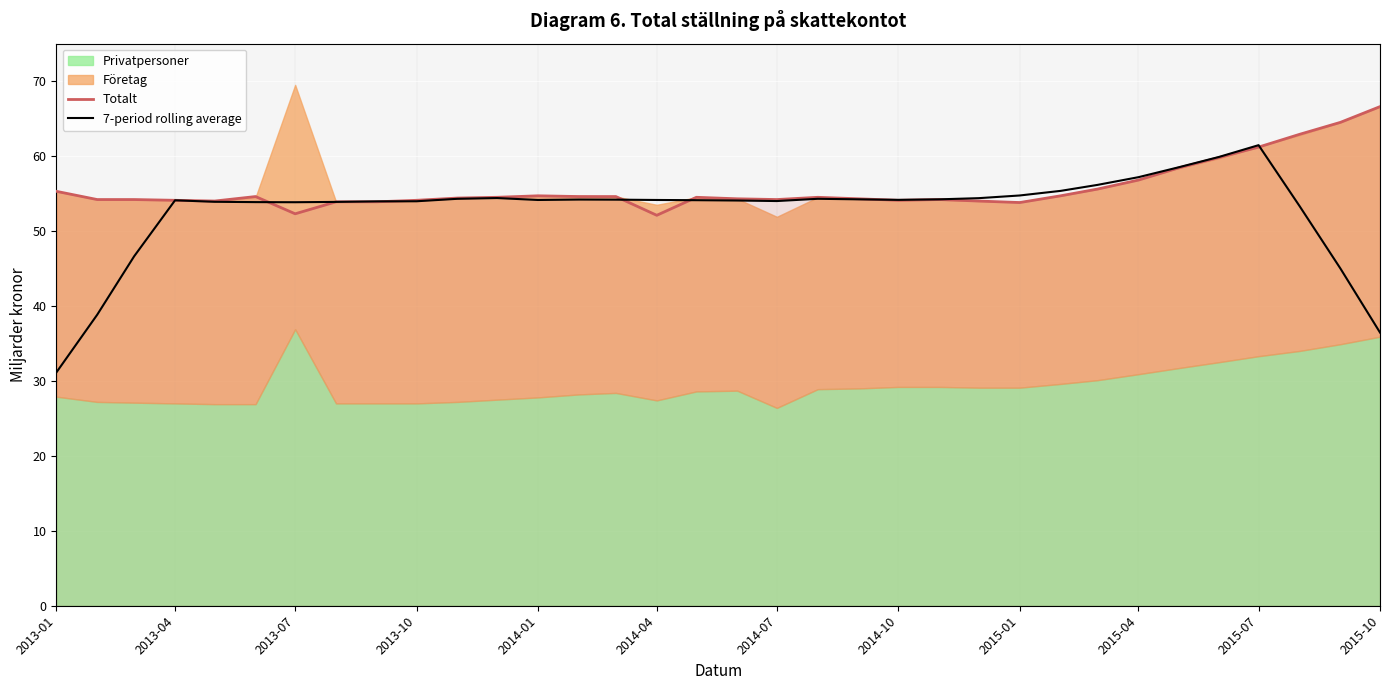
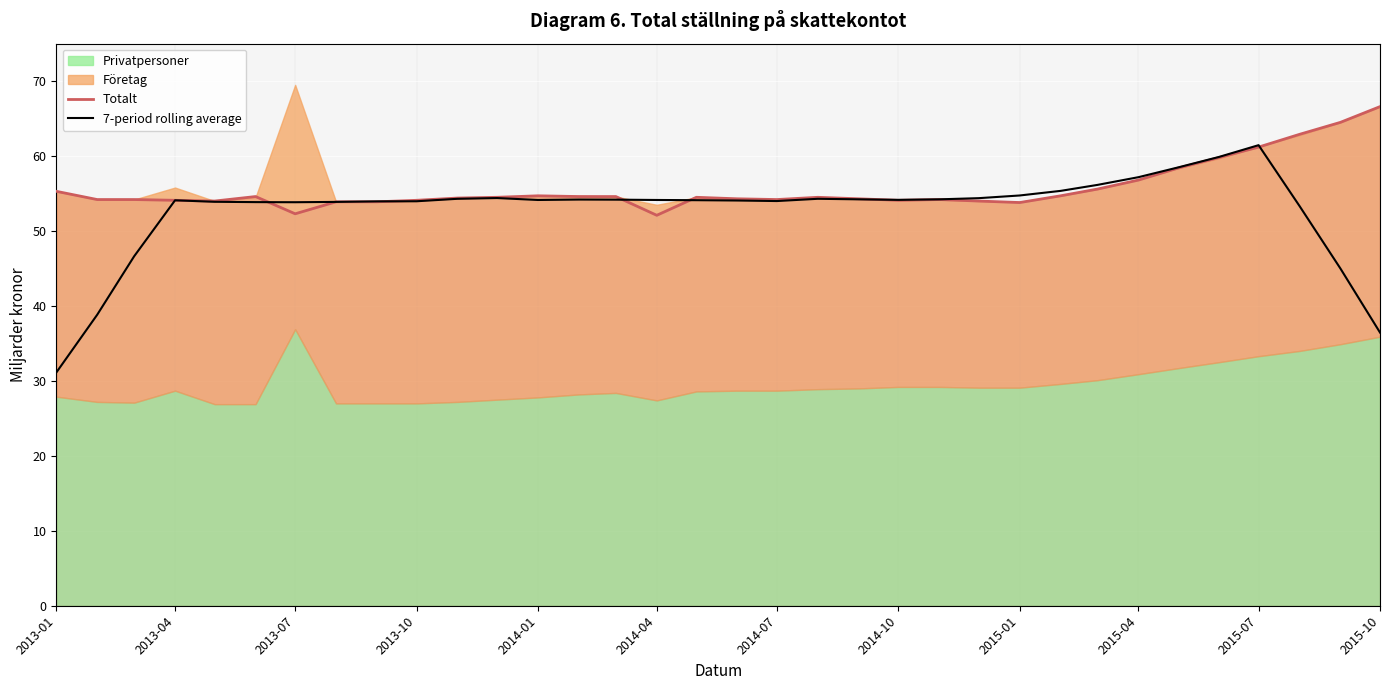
  {
    "Privatpersoner": {
      "2013-01": 28,
-     "2013-04": 27,
+     "2013-04": 29,
      "2013-07": 37,
      "2013-10": 27,
      "2014-01": 28,
      "2014-04": 27,
-     "2014-07": 26,
+     "2014-07": 29,
      "2014-10": 29,
      "2015-01": 29,
      "2015-04": 31,
      "2015-07": 33,
      "2015-10": 36
    },
    "7-period rolling average": {
      "2013-01": 31,
      "2013-07": 54,
      "2014-01": 54,
      "2014-04": 54,
      "2015-01": 55,
      "2015-10": 36
    },
    "Företag": {
      "2013-07": 33,
      "2014-04": 26
    },
    "Totalt": {
      "2013-07": 52,
      "2014-04": 52
    }
  }
